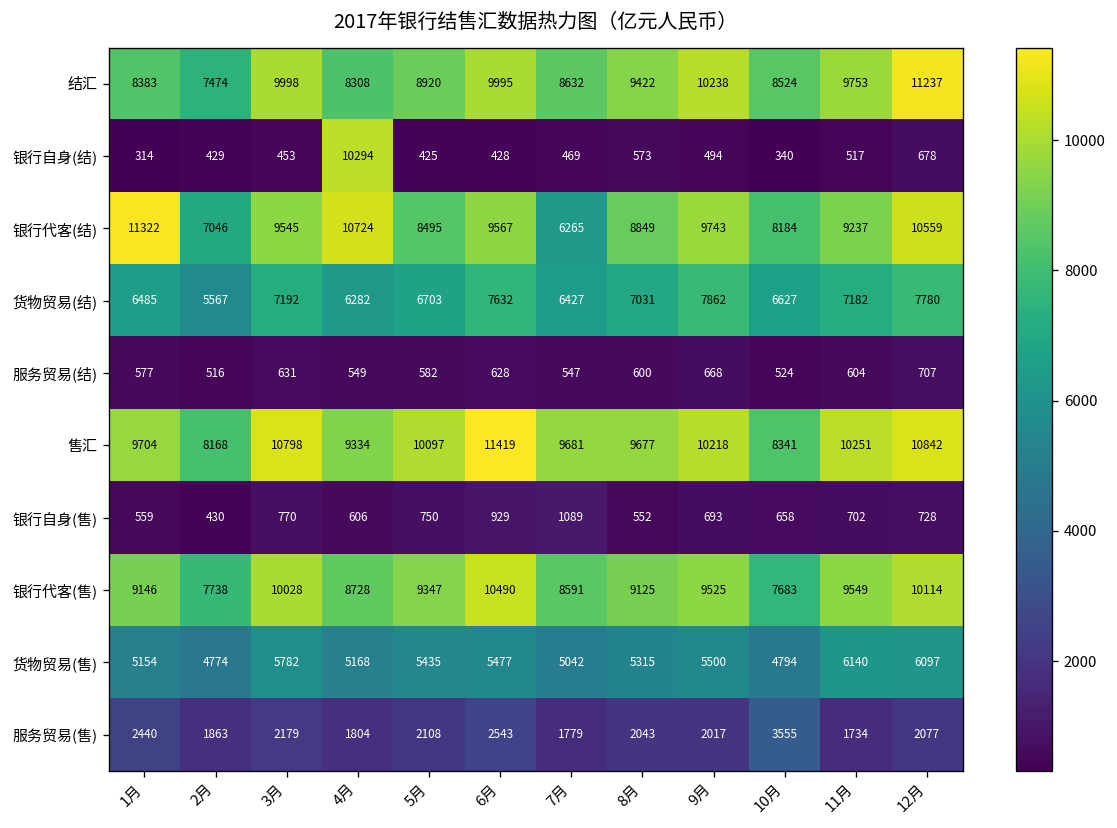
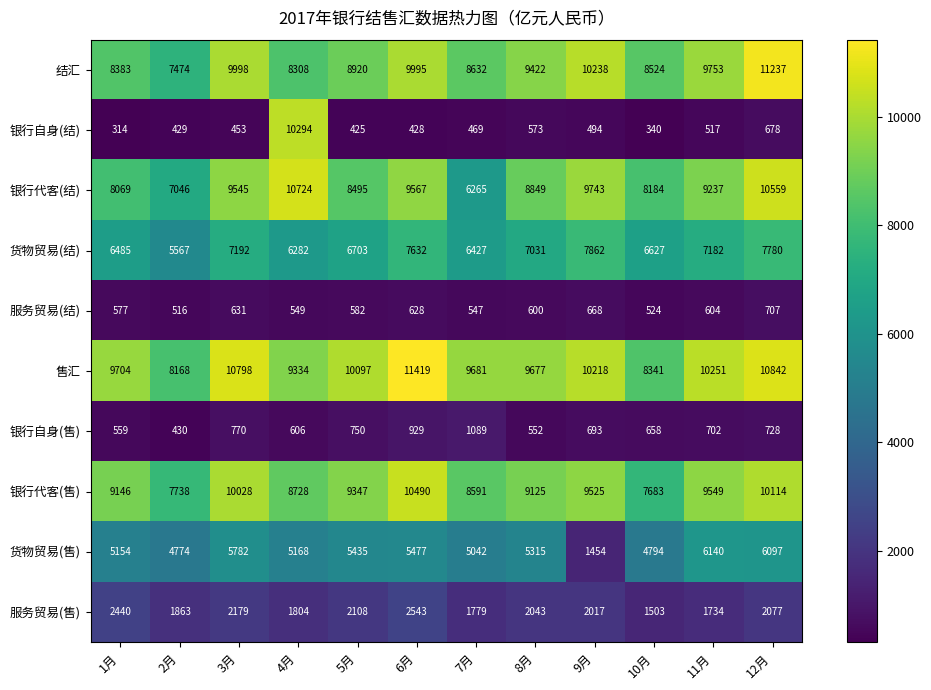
  {
    "结汇": {
      "1月": 8383,
      "2月": 7474,
      "3月": 9998,
      "4月": 8308,
      "5月": 8920,
      "6月": 9995,
      "7月": 8632,
      "8月": 9422,
      "9月": 10238,
      "10月": 8524,
      "11月": 9753,
      "12月": 11237
    },
    "银行自身(结)": {
      "1月": 314,
      "2月": 429,
      "3月": 453,
      "4月": 10294,
      "5月": 425,
      "6月": 428,
      "7月": 469,
      "8月": 573,
      "9月": 494,
      "10月": 340,
      "11月": 517,
      "12月": 678
    },
    "银行代客(结)": {
-     "1月": 11322,
+     "1月": 8069,
      "2月": 7046,
      "3月": 9545,
      "4月": 10724,
      "5月": 8495,
      "6月": 9567,
      "7月": 6265,
      "8月": 8849,
      "9月": 9743,
      "10月": 8184,
      "11月": 9237,
      "12月": 10559
    },
    "货物贸易(结)": {
      "1月": 6485,
      "2月": 5567,
      "3月": 7192,
      "4月": 6282,
      "5月": 6703,
      "6月": 7632,
      "7月": 6427,
      "8月": 7031,
      "9月": 7862,
      "10月": 6627,
      "11月": 7182,
      "12月": 7780
    },
    "服务贸易(结)": {
      "1月": 577,
      "2月": 516,
      "3月": 631,
      "4月": 549,
      "5月": 582,
      "6月": 628,
      "7月": 547,
      "8月": 600,
      "9月": 668,
      "10月": 524,
      "11月": 604,
      "12月": 707
    },
    "售汇": {
      "1月": 9704,
      "2月": 8168,
      "3月": 10798,
      "4月": 9334,
      "5月": 10097,
      "6月": 11419,
      "7月": 9681,
      "8月": 9677,
      "9月": 10218,
      "10月": 8341,
      "11月": 10251,
      "12月": 10842
    },
    "银行自身(售)": {
      "1月": 559,
      "2月": 430,
      "3月": 770,
      "4月": 606,
      "5月": 750,
      "6月": 929,
      "7月": 1089,
      "8月": 552,
      "9月": 693,
      "10月": 658,
      "11月": 702,
      "12月": 728
    },
    "银行代客(售)": {
      "1月": 9146,
      "2月": 7738,
      "3月": 10028,
      "4月": 8728,
      "5月": 9347,
      "6月": 10490,
      "7月": 8591,
      "8月": 9125,
      "9月": 9525,
      "10月": 7683,
      "11月": 9549,
      "12月": 10114
    },
    "货物贸易(售)": {
      "1月": 5154,
      "2月": 4774,
      "3月": 5782,
      "4月": 5168,
      "5月": 5435,
      "6月": 5477,
      "7月": 5042,
      "8月": 5315,
-     "9月": 5500,
+     "9月": 1454,
      "10月": 4794,
      "11月": 6140,
      "12月": 6097
    },
    "服务贸易(售)": {
      "1月": 2440,
      "2月": 1863,
      "3月": 2179,
      "4月": 1804,
      "5月": 2108,
      "6月": 2543,
      "7月": 1779,
      "8月": 2043,
      "9月": 2017,
-     "10月": 3555,
+     "10月": 1503,
      "11月": 1734,
      "12月": 2077
    }
  }
